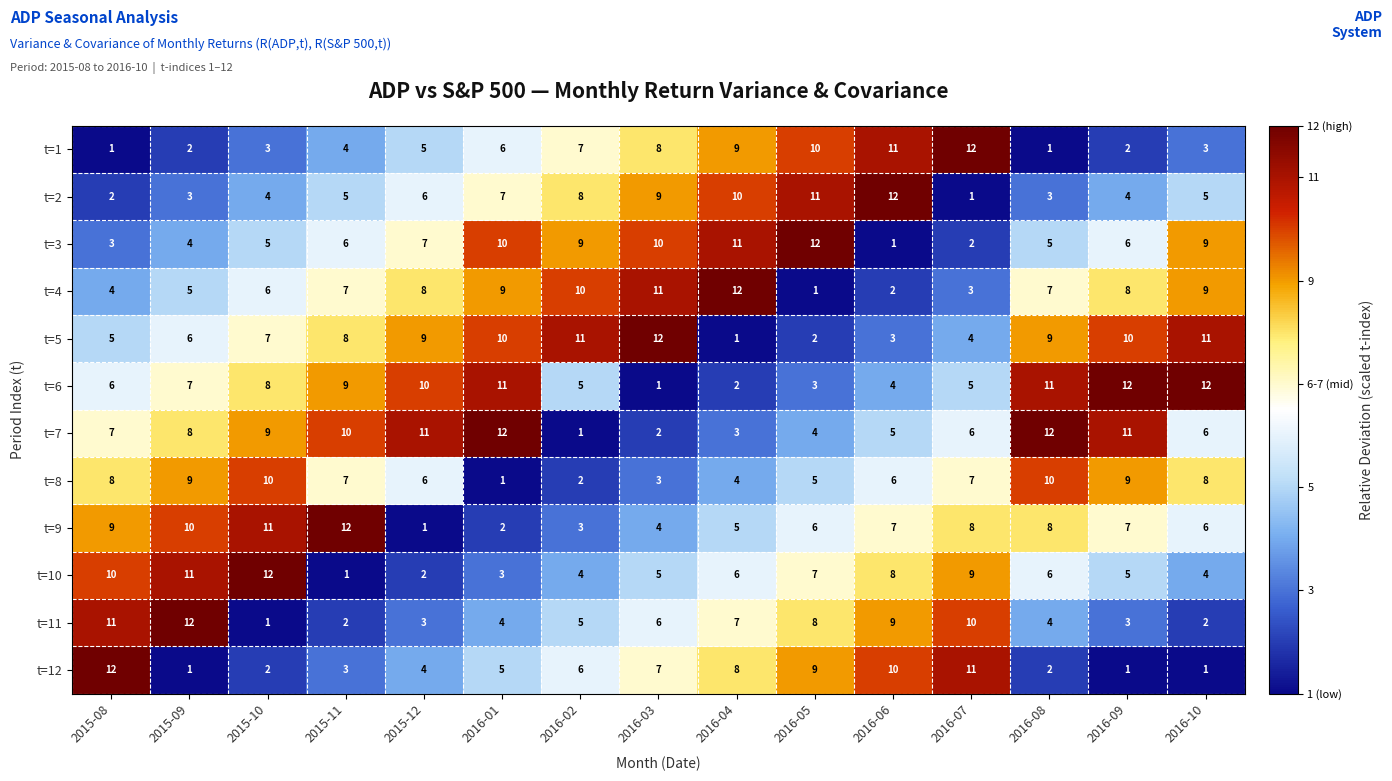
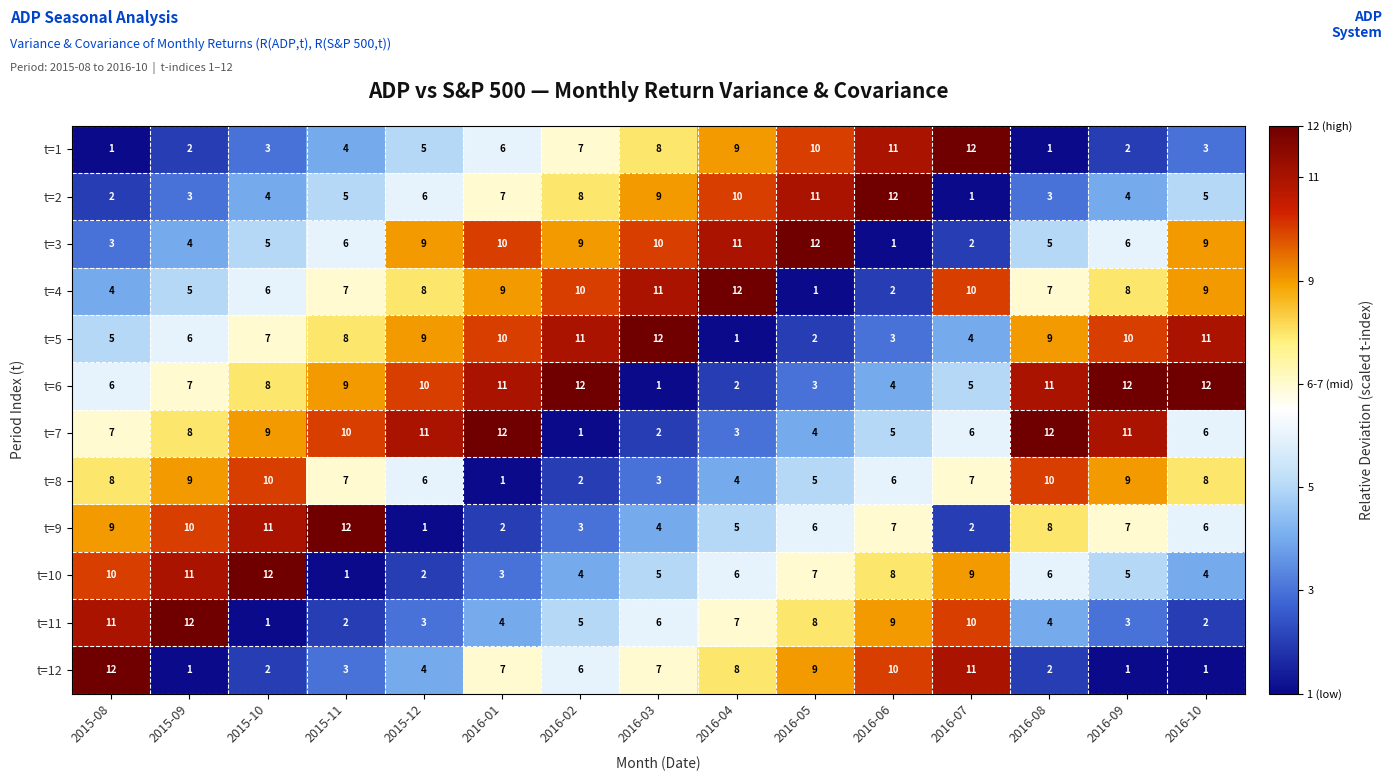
  {
    "t=1": {
      "2015-08": 1,
      "2015-09": 2,
      "2015-10": 3,
      "2015-11": 4,
      "2015-12": 5,
      "2016-01": 6,
      "2016-02": 7,
      "2016-03": 8,
      "2016-04": 9,
      "2016-05": 10,
      "2016-06": 11,
      "2016-07": 12,
      "2016-08": 1,
      "2016-09": 2,
      "2016-10": 3
    },
    "t=2": {
      "2015-08": 2,
      "2015-09": 3,
      "2015-10": 4,
      "2015-11": 5,
      "2015-12": 6,
      "2016-01": 7,
      "2016-02": 8,
      "2016-03": 9,
      "2016-04": 10,
      "2016-05": 11,
      "2016-06": 12,
      "2016-07": 1,
      "2016-08": 3,
      "2016-09": 4,
      "2016-10": 5
    },
    "t=3": {
      "2015-08": 3,
      "2015-09": 4,
      "2015-10": 5,
      "2015-11": 6,
-     "2015-12": 7,
+     "2015-12": 9,
      "2016-01": 10,
      "2016-02": 9,
      "2016-03": 10,
      "2016-04": 11,
      "2016-05": 12,
      "2016-06": 1,
      "2016-07": 2,
      "2016-08": 5,
      "2016-09": 6,
      "2016-10": 9
    },
    "t=4": {
      "2015-08": 4,
      "2015-09": 5,
      "2015-10": 6,
      "2015-11": 7,
      "2015-12": 8,
      "2016-01": 9,
      "2016-02": 10,
      "2016-03": 11,
      "2016-04": 12,
      "2016-05": 1,
      "2016-06": 2,
-     "2016-07": 3,
+     "2016-07": 10,
      "2016-08": 7,
      "2016-09": 8,
      "2016-10": 9
    },
    "t=5": {
      "2015-08": 5,
      "2015-09": 6,
      "2015-10": 7,
      "2015-11": 8,
      "2015-12": 9,
      "2016-01": 10,
      "2016-02": 11,
      "2016-03": 12,
      "2016-04": 1,
      "2016-05": 2,
      "2016-06": 3,
      "2016-07": 4,
      "2016-08": 9,
      "2016-09": 10,
      "2016-10": 11
    },
    "t=6": {
      "2015-08": 6,
      "2015-09": 7,
      "2015-10": 8,
      "2015-11": 9,
      "2015-12": 10,
      "2016-01": 11,
-     "2016-02": 5,
+     "2016-02": 12,
      "2016-03": 1,
      "2016-04": 2,
      "2016-05": 3,
      "2016-06": 4,
      "2016-07": 5,
      "2016-08": 11,
      "2016-09": 12,
      "2016-10": 12
    },
    "t=7": {
      "2015-08": 7,
      "2015-09": 8,
      "2015-10": 9,
      "2015-11": 10,
      "2015-12": 11,
      "2016-01": 12,
      "2016-02": 1,
      "2016-03": 2,
      "2016-04": 3,
      "2016-05": 4,
      "2016-06": 5,
      "2016-07": 6,
      "2016-08": 12,
      "2016-09": 11,
      "2016-10": 6
    },
    "t=8": {
      "2015-08": 8,
      "2015-09": 9,
      "2015-10": 10,
      "2015-11": 7,
      "2015-12": 6,
      "2016-01": 1,
      "2016-02": 2,
      "2016-03": 3,
      "2016-04": 4,
      "2016-05": 5,
      "2016-06": 6,
      "2016-07": 7,
      "2016-08": 10,
      "2016-09": 9,
      "2016-10": 8
    },
    "t=9": {
      "2015-08": 9,
      "2015-09": 10,
      "2015-10": 11,
      "2015-11": 12,
      "2015-12": 1,
      "2016-01": 2,
      "2016-02": 3,
      "2016-03": 4,
      "2016-04": 5,
      "2016-05": 6,
      "2016-06": 7,
-     "2016-07": 8,
+     "2016-07": 2,
      "2016-08": 8,
      "2016-09": 7,
      "2016-10": 6
    },
    "t=10": {
      "2015-08": 10,
      "2015-09": 11,
      "2015-10": 12,
      "2015-11": 1,
      "2015-12": 2,
      "2016-01": 3,
      "2016-02": 4,
      "2016-03": 5,
      "2016-04": 6,
      "2016-05": 7,
      "2016-06": 8,
      "2016-07": 9,
      "2016-08": 6,
      "2016-09": 5,
      "2016-10": 4
    },
    "t=11": {
      "2015-08": 11,
      "2015-09": 12,
      "2015-10": 1,
      "2015-11": 2,
      "2015-12": 3,
      "2016-01": 4,
      "2016-02": 5,
      "2016-03": 6,
      "2016-04": 7,
      "2016-05": 8,
      "2016-06": 9,
      "2016-07": 10,
      "2016-08": 4,
      "2016-09": 3,
      "2016-10": 2
    },
    "t=12": {
      "2015-08": 12,
      "2015-09": 1,
      "2015-10": 2,
      "2015-11": 3,
      "2015-12": 4,
-     "2016-01": 5,
+     "2016-01": 7,
      "2016-02": 6,
      "2016-03": 7,
      "2016-04": 8,
      "2016-05": 9,
      "2016-06": 10,
      "2016-07": 11,
      "2016-08": 2,
      "2016-09": 1,
      "2016-10": 1
    }
  }
